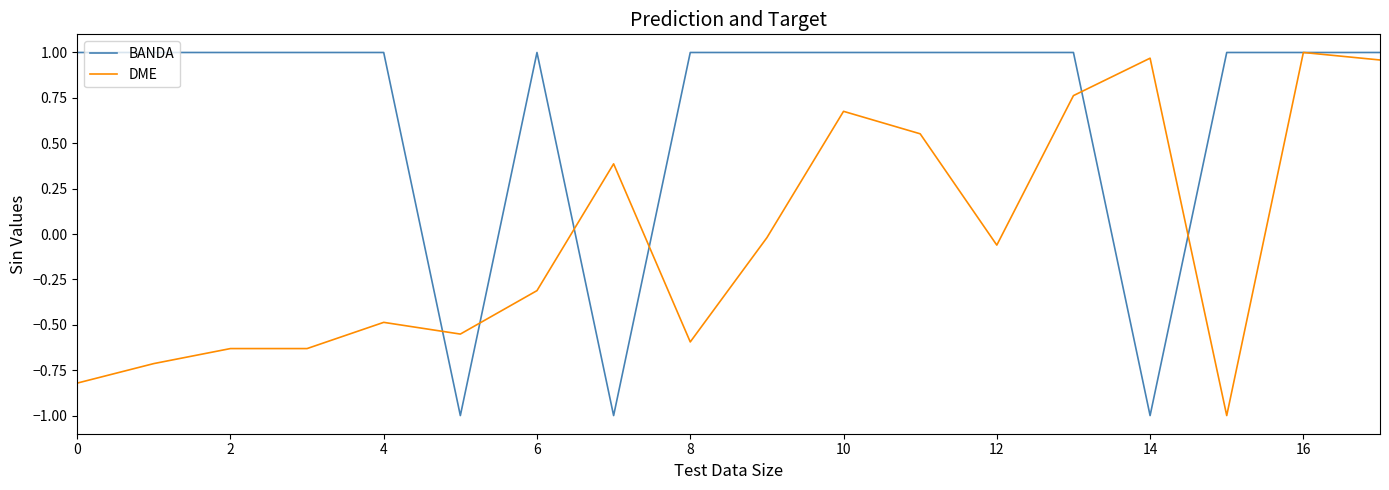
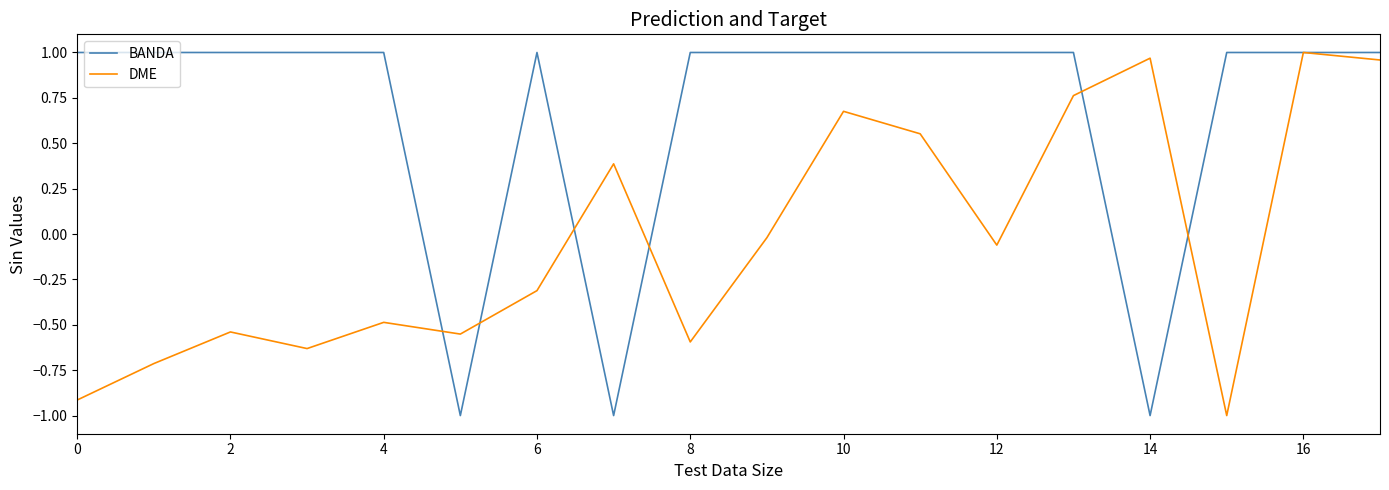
  {
    "BANDA": {
      "0": 1.00,
      "2": 1.00,
      "4": 1.00,
      "6": 1.00,
      "8": 1.00,
      "10": 1.00,
      "12": 1.00,
      "14": -1.00
    },
    "DME": {
-     "0": -0.82,
-     "2": -0.63,
+     "0": -0.91,
+     "2": -0.54,
      "4": -0.49,
      "6": -0.31,
      "8": -0.59,
      "10": 0.68,
      "12": -0.06,
      "14": 0.97
    }
  }
